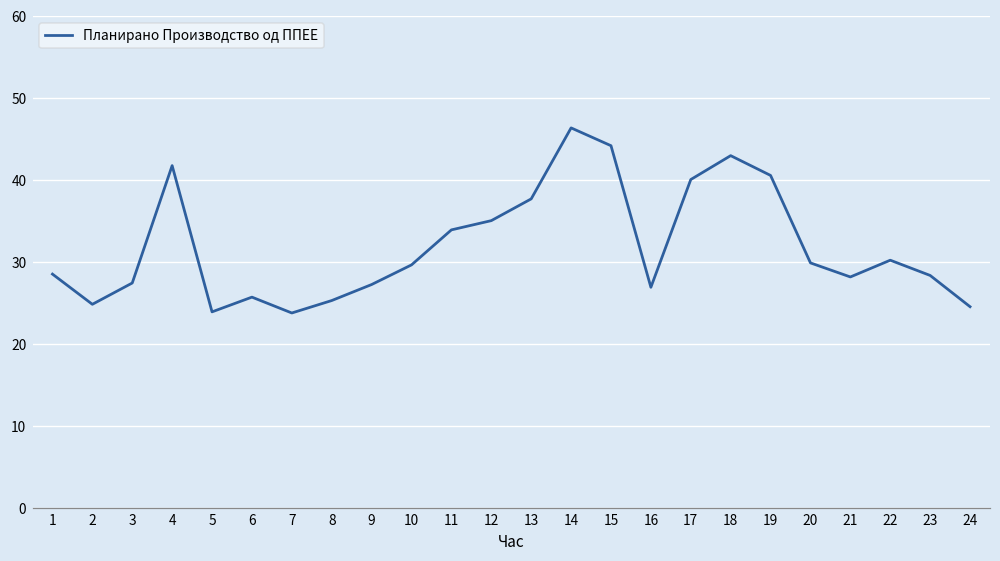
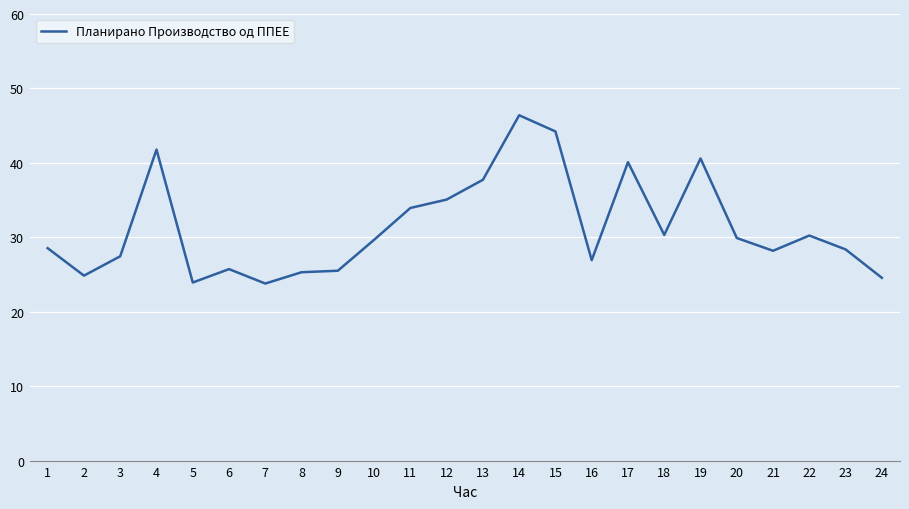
  {
    "1": 29,
    "2": 25,
    "3": 27,
    "4": 42,
    "5": 24,
    "6": 26,
    "7": 24,
    "8": 25,
-   "9": 27,
+   "9": 26,
    "10": 30,
    "11": 34,
    "12": 35,
    "13": 38,
    "14": 46,
    "15": 44,
    "16": 27,
    "17": 40,
-   "18": 43,
+   "18": 30,
    "19": 41,
    "20": 30,
    "21": 28,
    "22": 30,
    "23": 28,
    "24": 25
  }
